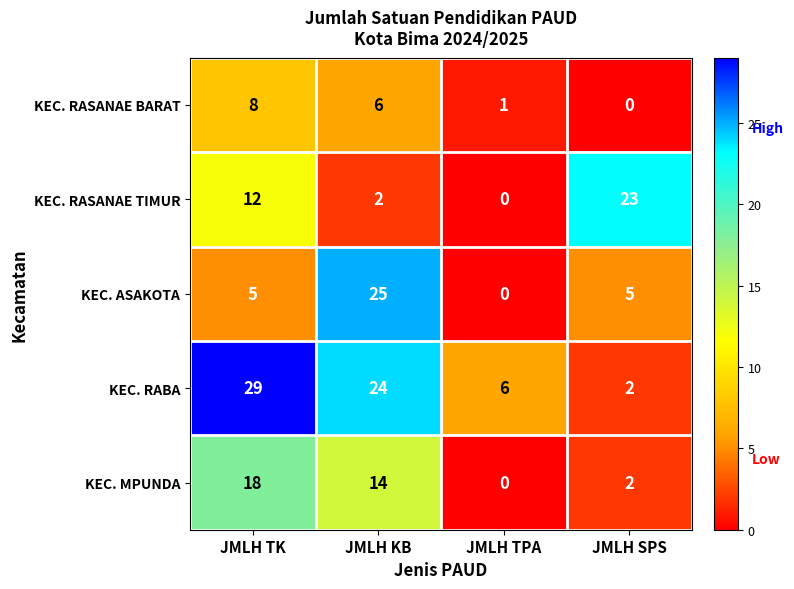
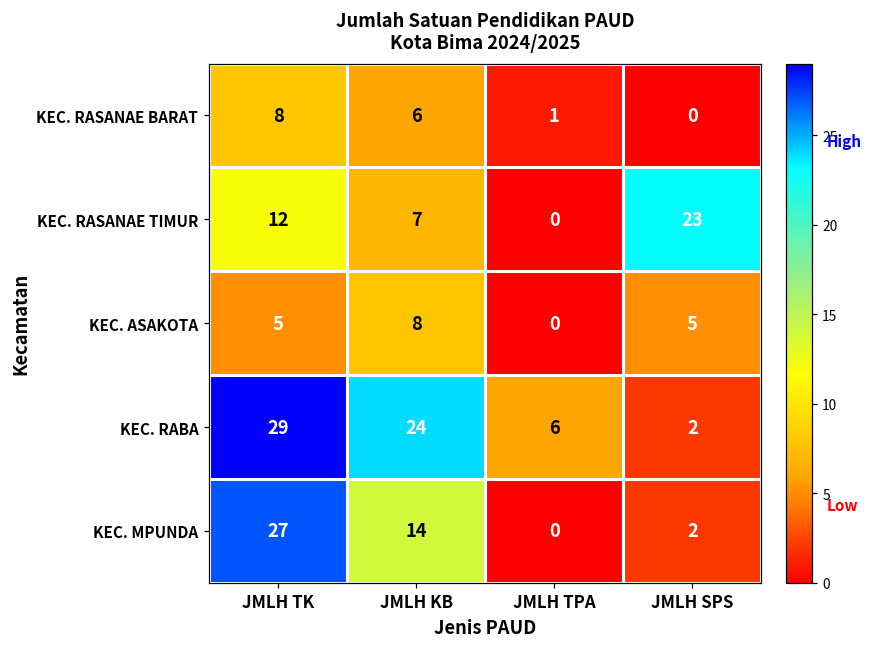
  {
    "KEC. RASANAE BARAT": {
      "JMLH TK": 8,
      "JMLH KB": 6,
      "JMLH TPA": 1,
      "JMLH SPS": 0
    },
    "KEC. RASANAE TIMUR": {
      "JMLH TK": 12,
-     "JMLH KB": 2,
+     "JMLH KB": 7,
      "JMLH TPA": 0,
      "JMLH SPS": 23
    },
    "KEC. ASAKOTA": {
      "JMLH TK": 5,
-     "JMLH KB": 25,
+     "JMLH KB": 8,
      "JMLH TPA": 0,
      "JMLH SPS": 5
    },
    "KEC. RABA": {
      "JMLH TK": 29,
      "JMLH KB": 24,
      "JMLH TPA": 6,
      "JMLH SPS": 2
    },
    "KEC. MPUNDA": {
-     "JMLH TK": 18,
+     "JMLH TK": 27,
      "JMLH KB": 14,
      "JMLH TPA": 0,
      "JMLH SPS": 2
    }
  }
